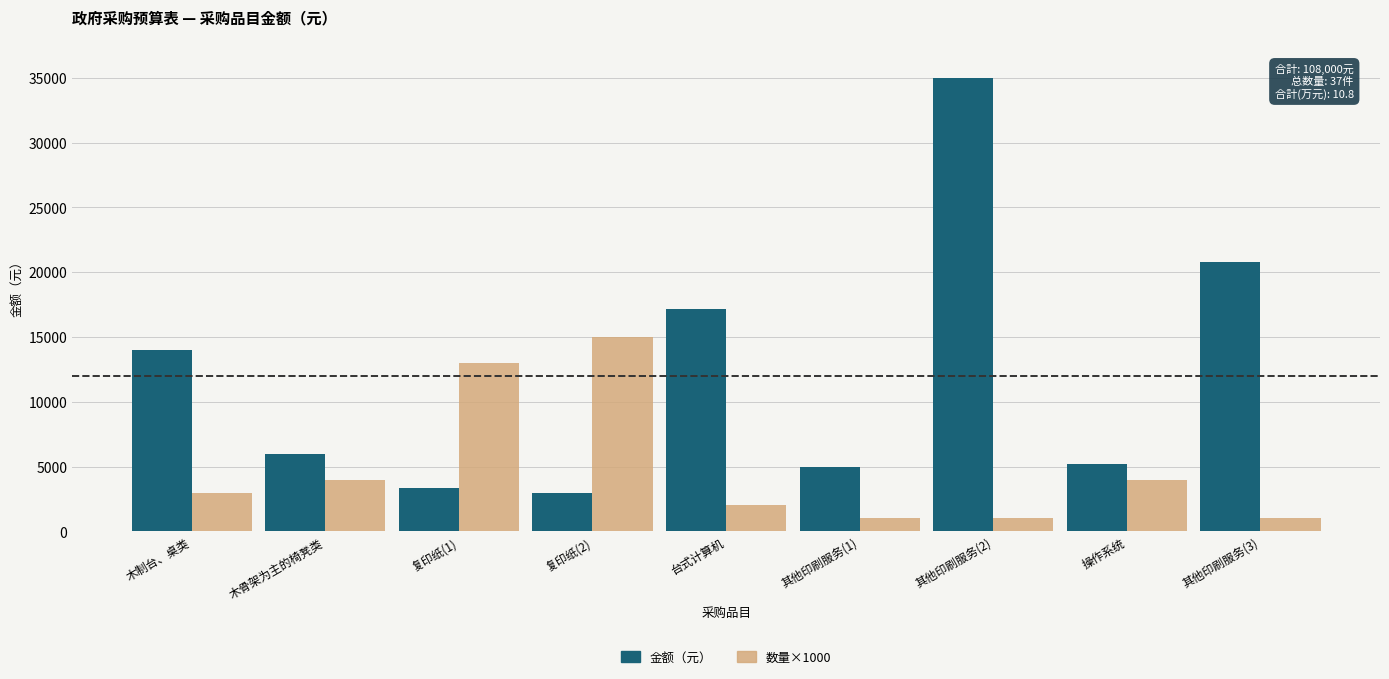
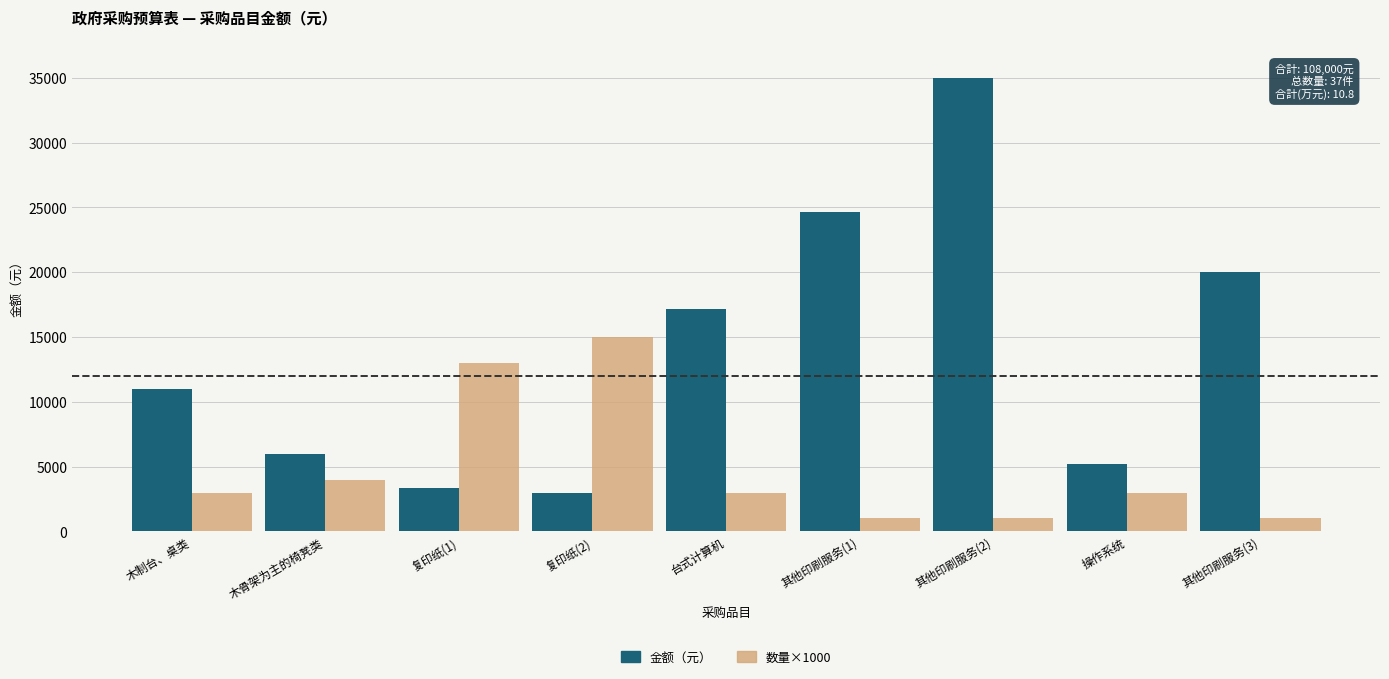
  {
    "金额（元）": {
-     "木制台、桌类": 14000,
+     "木制台、桌类": 11000,
      "木骨架为主的椅凳类": 6000,
      "复印纸(1)": 3400,
      "复印纸(2)": 3000,
      "台式计算机": 17200,
-     "其他印刷服务(1)": 5000,
+     "其他印刷服务(1)": 24700,
      "其他印刷服务(2)": 35000,
      "操作系统": 5200,
-     "其他印刷服务(3)": 20800
+     "其他印刷服务(3)": 20000
    },
    "数量×1000": {
      "木制台、桌类": 3000,
      "木骨架为主的椅凳类": 4000,
      "复印纸(1)": 13000,
      "复印纸(2)": 15000,
-     "台式计算机": 2000,
+     "台式计算机": 3000,
      "其他印刷服务(1)": 1000,
      "其他印刷服务(2)": 1000,
-     "操作系统": 4000,
+     "操作系统": 3000,
      "其他印刷服务(3)": 1000
    }
  }
